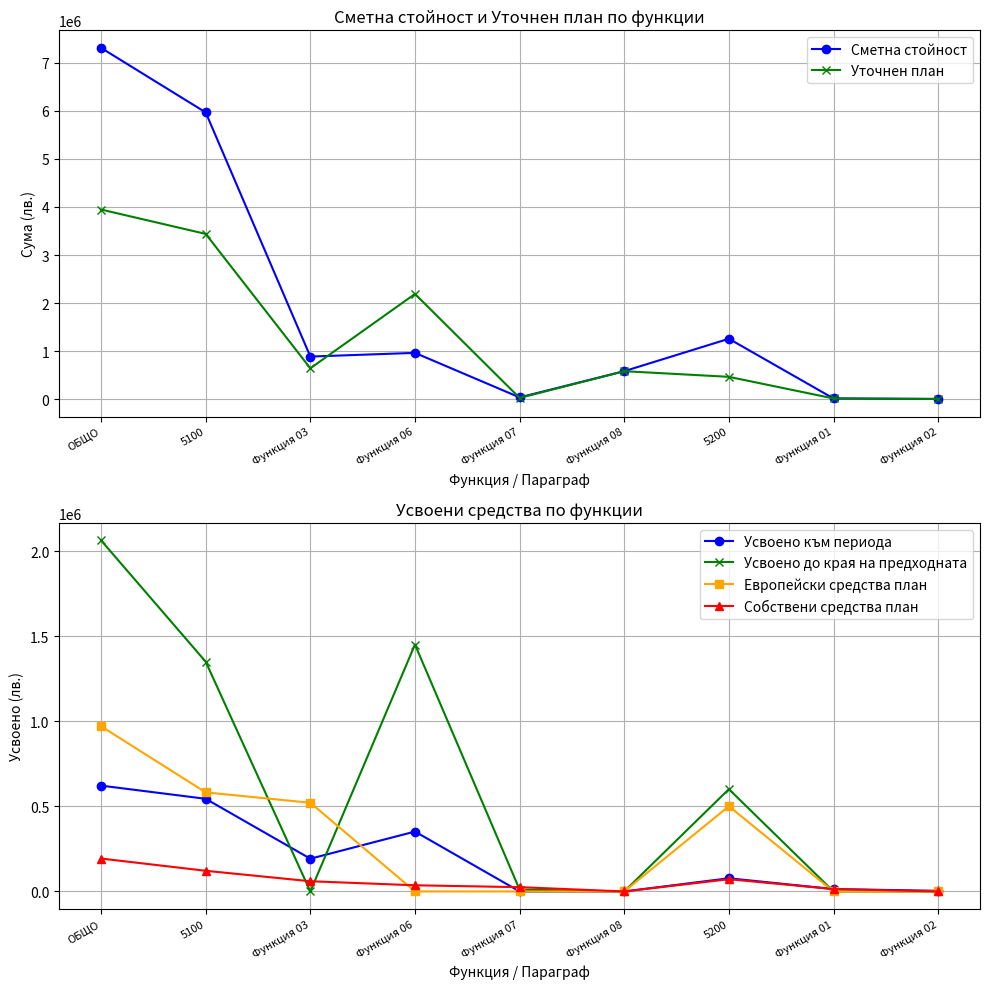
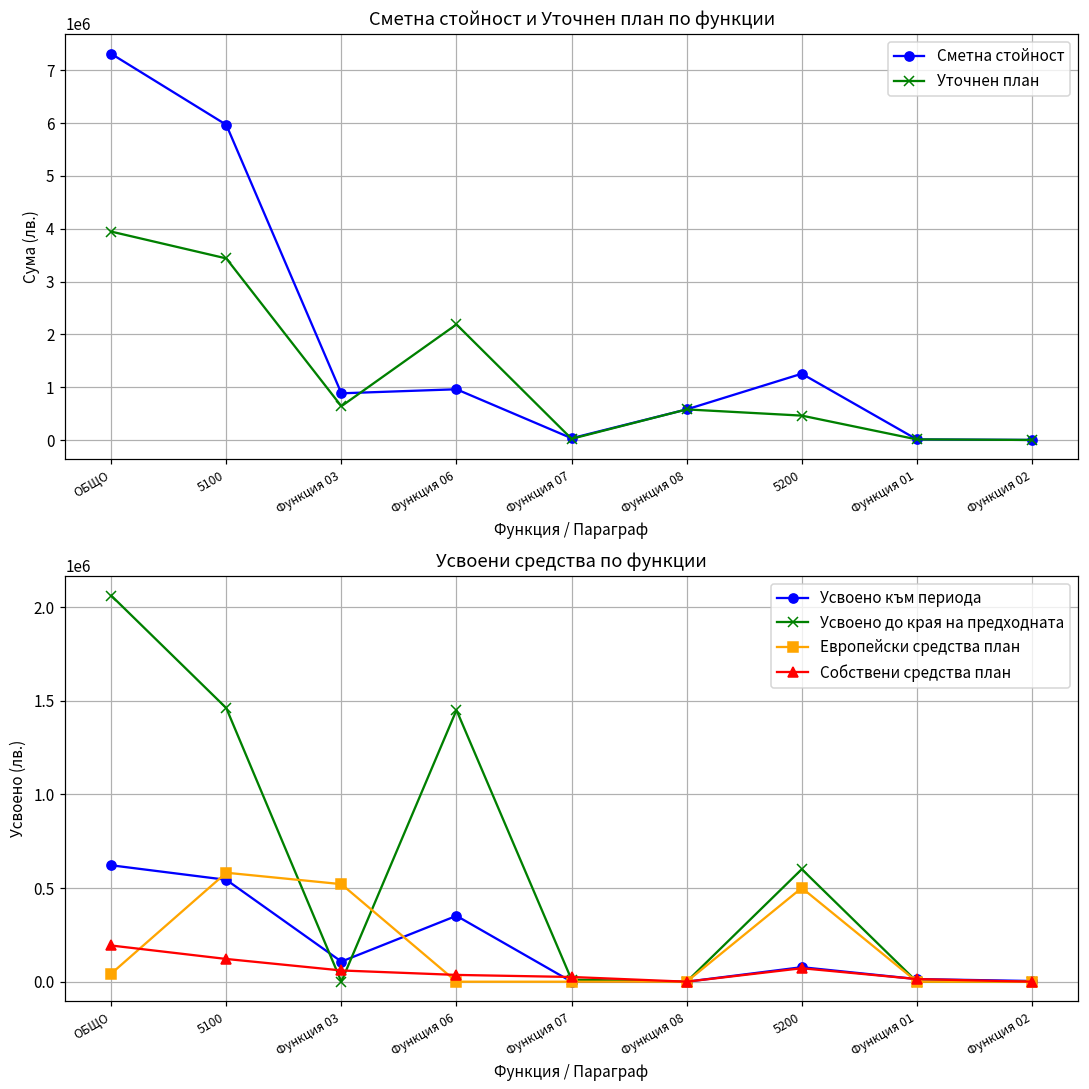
  {
    "Сметна стойност и Уточнен план по функции": {
      "Сметна стойност": {
        "ОБЩО": 7300000,
        "5100": 6000000,
        "Функция 03": 900000,
        "Функция 06": 1000000,
        "5200": 1300000
      },
      "Уточнен план": {
        "ОБЩО": 3900000,
        "5100": 3400000,
        "Функция 03": 600000,
        "Функция 06": 2200000,
        "5200": 500000
      }
    },
    "Усвоени средства по функции": {
      "Усвоено към периода": {
        "ОБЩО": 620000,
        "5100": 540000,
-       "Функция 03": 190000,
+       "Функция 03": 110000,
        "Функция 06": 350000
      },
      "Усвоено до края на предходната": {
        "ОБЩО": 2060000,
-       "5100": 1350000,
+       "5100": 1460000,
        "Функция 03": 0,
        "Функция 06": 1450000,
        "5200": 600000
      },
      "Европейски средства план": {
-       "ОБЩО": 970000,
+       "ОБЩО": 40000,
        "5100": 580000,
        "Функция 03": 520000,
        "Функция 06": 0,
        "5200": 500000
      },
      "Собствени средства план": {
        "ОБЩО": 190000,
        "5100": 120000,
        "Функция 03": 60000,
        "Функция 06": 40000
      }
    }
  }
